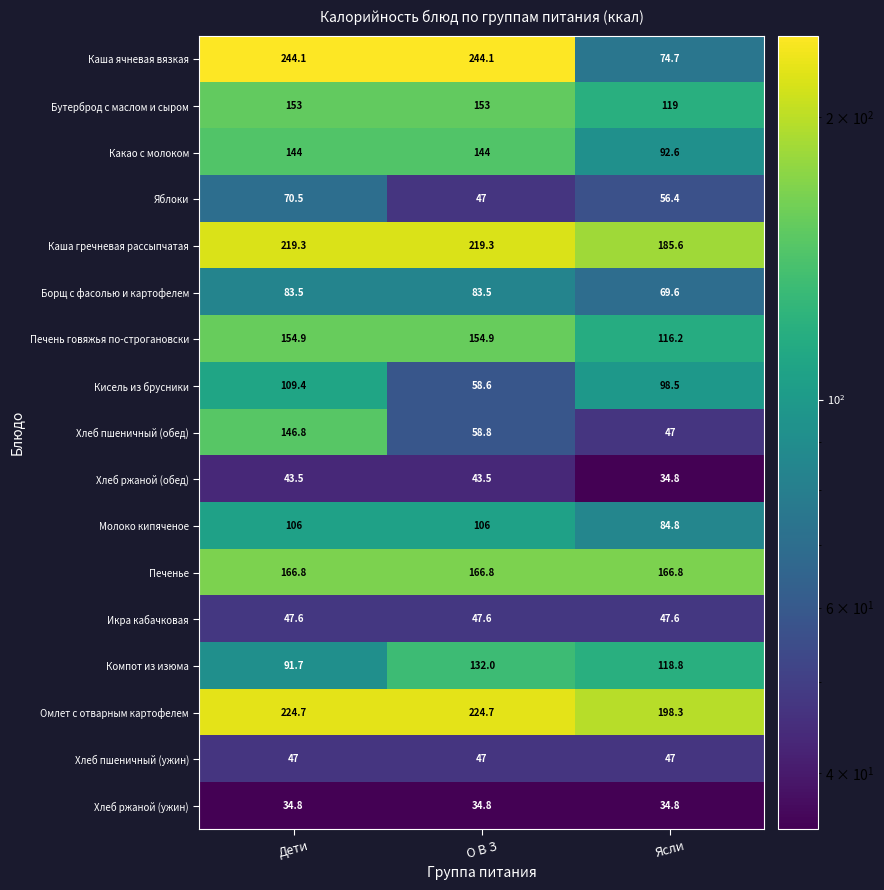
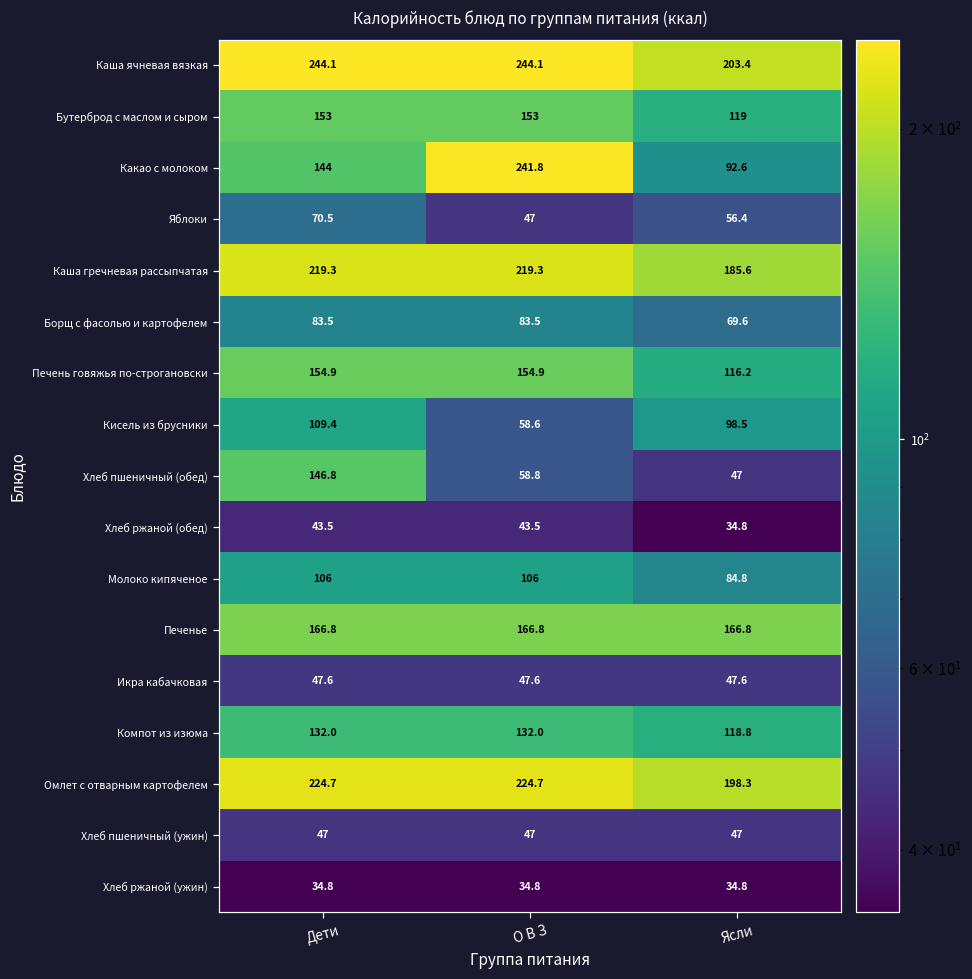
  {
    "Каша ячневая вязкая": {
      "Дети": 244.1,
      "О В З": 244.1,
-     "Ясли": 74.7
+     "Ясли": 203.4
    },
    "Бутерброд с маслом и сыром": {
      "Дети": 153,
      "О В З": 153,
      "Ясли": 119
    },
    "Какао с молоком": {
      "Дети": 144,
-     "О В З": 144,
+     "О В З": 241.8,
      "Ясли": 92.6
    },
    "Яблоки": {
      "Дети": 70.5,
      "О В З": 47,
      "Ясли": 56.4
    },
    "Каша гречневая рассыпчатая": {
      "Дети": 219.3,
      "О В З": 219.3,
      "Ясли": 185.6
    },
    "Борщ с фасолью и картофелем": {
      "Дети": 83.5,
      "О В З": 83.5,
      "Ясли": 69.6
    },
    "Печень говяжья по-строгановски": {
      "Дети": 154.9,
      "О В З": 154.9,
      "Ясли": 116.2
    },
    "Кисель из брусники": {
      "Дети": 109.4,
      "О В З": 58.6,
      "Ясли": 98.5
    },
    "Хлеб пшеничный (обед)": {
      "Дети": 146.8,
      "О В З": 58.8,
      "Ясли": 47
    },
    "Хлеб ржаной (обед)": {
      "Дети": 43.5,
      "О В З": 43.5,
      "Ясли": 34.8
    },
    "Молоко кипяченое": {
      "Дети": 106,
      "О В З": 106,
      "Ясли": 84.8
    },
    "Печенье": {
      "Дети": 166.8,
      "О В З": 166.8,
      "Ясли": 166.8
    },
    "Икра кабачковая": {
      "Дети": 47.6,
      "О В З": 47.6,
      "Ясли": 47.6
    },
    "Компот из изюма": {
-     "Дети": 91.7,
+     "Дети": 132.0,
      "О В З": 132.0,
      "Ясли": 118.8
    },
    "Омлет с отварным картофелем": {
      "Дети": 224.7,
      "О В З": 224.7,
      "Ясли": 198.3
    },
    "Хлеб пшеничный (ужин)": {
      "Дети": 47,
      "О В З": 47,
      "Ясли": 47
    },
    "Хлеб ржаной (ужин)": {
      "Дети": 34.8,
      "О В З": 34.8,
      "Ясли": 34.8
    }
  }
